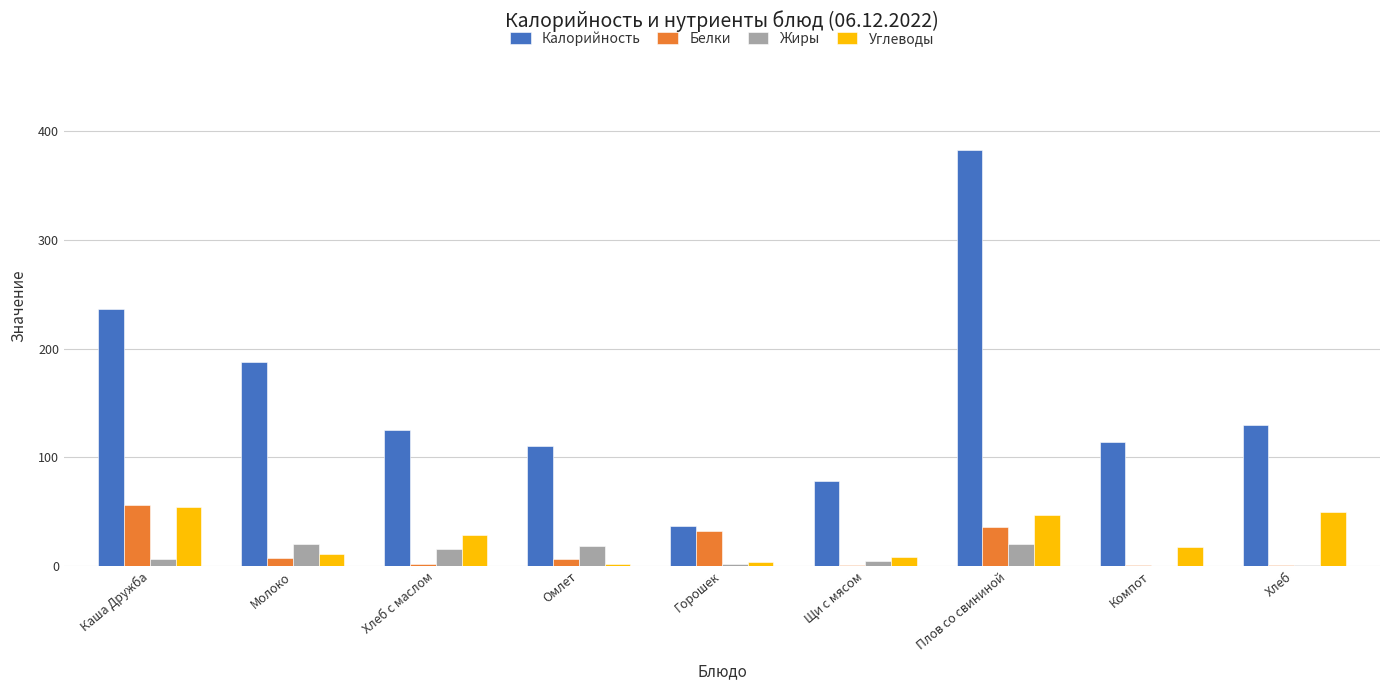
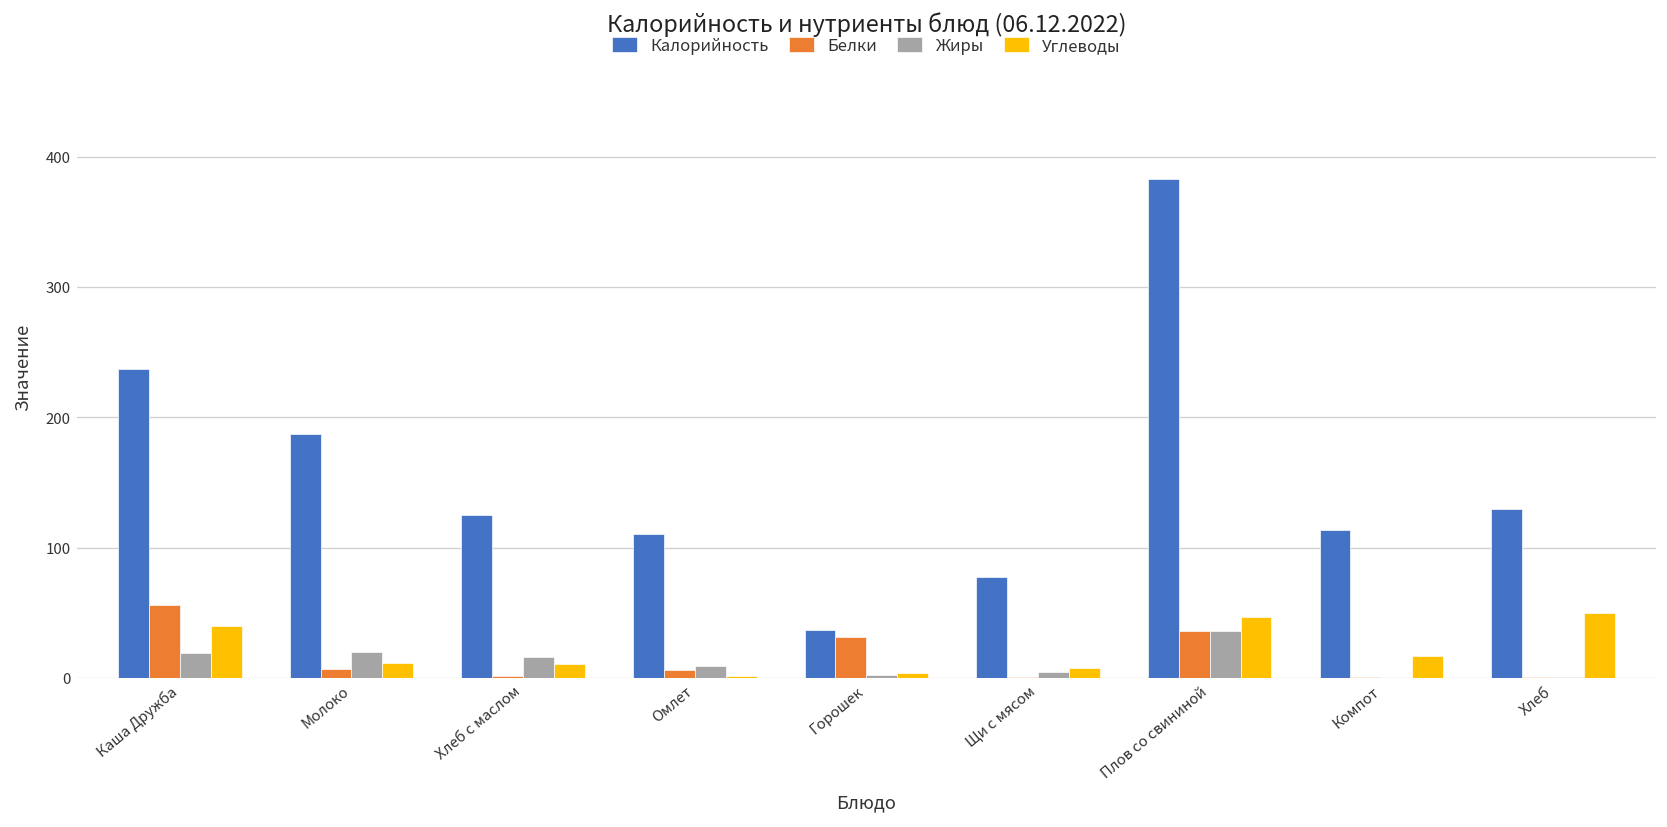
  {
    "Калорийность": {
      "Каша Дружба": 237,
      "Молоко": 188,
      "Хлеб с маслом": 125,
      "Омлет": 111,
      "Горошек": 37,
      "Щи с мясом": 78,
      "Плов со свининой": 383,
      "Компот": 114,
      "Хлеб": 130
    },
    "Белки": {
      "Каша Дружба": 56,
      "Молоко": 7,
      "Омлет": 6,
      "Горошек": 32,
      "Плов со свининой": 36
    },
    "Жиры": {
-     "Каша Дружба": 7,
+     "Каша Дружба": 19,
      "Молоко": 20,
      "Хлеб с маслом": 16,
-     "Омлет": 18,
+     "Омлет": 9,
      "Щи с мясом": 5,
-     "Плов со свининой": 20,
+     "Плов со свининой": 36,
      "Компот": 0
    },
    "Углеводы": {
-     "Каша Дружба": 54,
+     "Каша Дружба": 40,
      "Молоко": 11,
-     "Хлеб с маслом": 28,
+     "Хлеб с маслом": 11,
      "Горошек": 3,
      "Щи с мясом": 8,
      "Плов со свининой": 47,
      "Компот": 17,
      "Хлеб": 50
    }
  }
